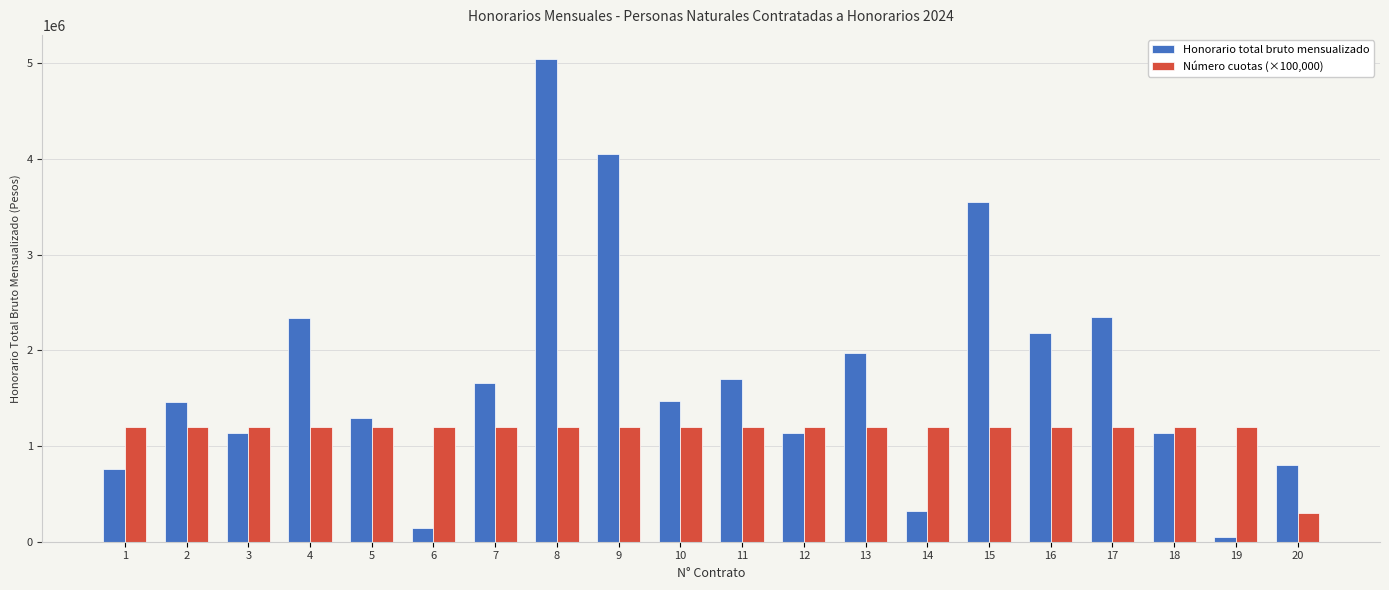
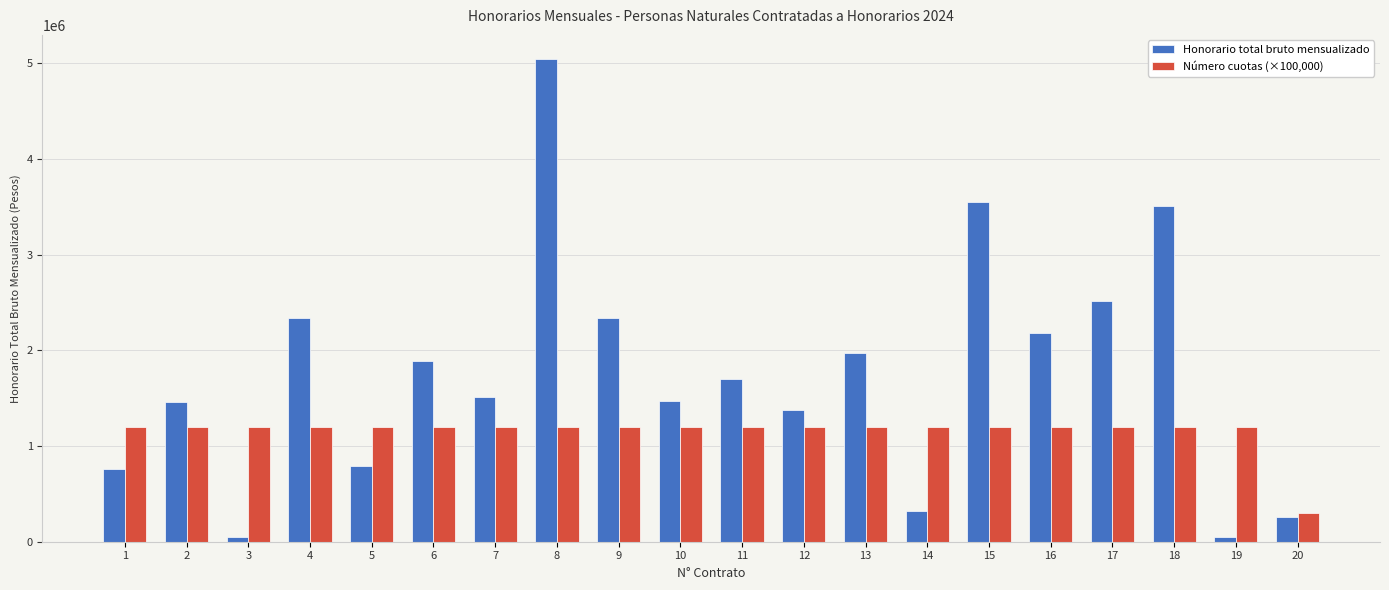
  {
    "Honorario total bruto mensualizado": {
      "1": 800000,
      "2": 1500000,
-     "3": 1100000,
+     "3": 0,
      "4": 2300000,
-     "5": 1300000,
-     "6": 100000,
-     "7": 1700000,
+     "5": 800000,
+     "6": 1900000,
+     "7": 1500000,
      "8": 5000000,
-     "9": 4100000,
+     "9": 2300000,
      "10": 1500000,
      "11": 1700000,
-     "12": 1100000,
+     "12": 1400000,
      "13": 2000000,
      "14": 300000,
      "15": 3500000,
      "16": 2200000,
-     "17": 2300000,
-     "18": 1100000,
+     "17": 2500000,
+     "18": 3500000,
      "19": 0,
-     "20": 800000
+     "20": 300000
    },
    "Número cuotas (×100,000)": {
      "1": 1200000,
      "2": 1200000,
      "3": 1200000,
      "4": 1200000,
      "5": 1200000,
      "6": 1200000,
      "7": 1200000,
      "8": 1200000,
      "9": 1200000,
      "10": 1200000,
      "11": 1200000,
      "12": 1200000,
      "13": 1200000,
      "14": 1200000,
      "15": 1200000,
      "16": 1200000,
      "17": 1200000,
      "18": 1200000,
      "19": 1200000,
      "20": 300000
    }
  }
